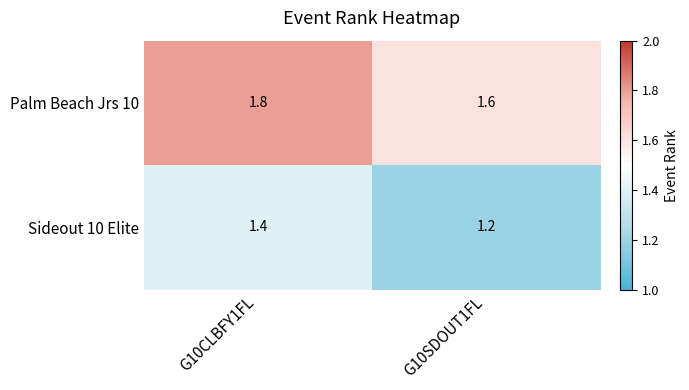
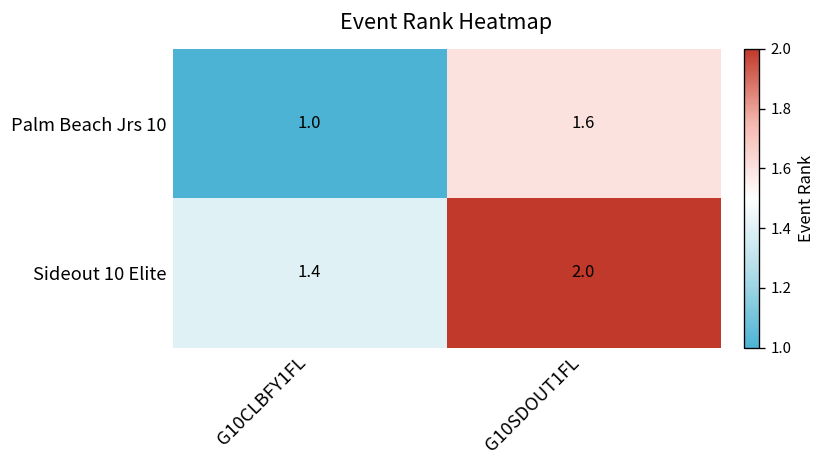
  {
    "Palm Beach Jrs 10": {
-     "G10CLBFY1FL": 1.8,
+     "G10CLBFY1FL": 1.0,
      "G10SDOUT1FL": 1.6
    },
    "Sideout 10 Elite": {
      "G10CLBFY1FL": 1.4,
-     "G10SDOUT1FL": 1.2
+     "G10SDOUT1FL": 2.0
    }
  }
